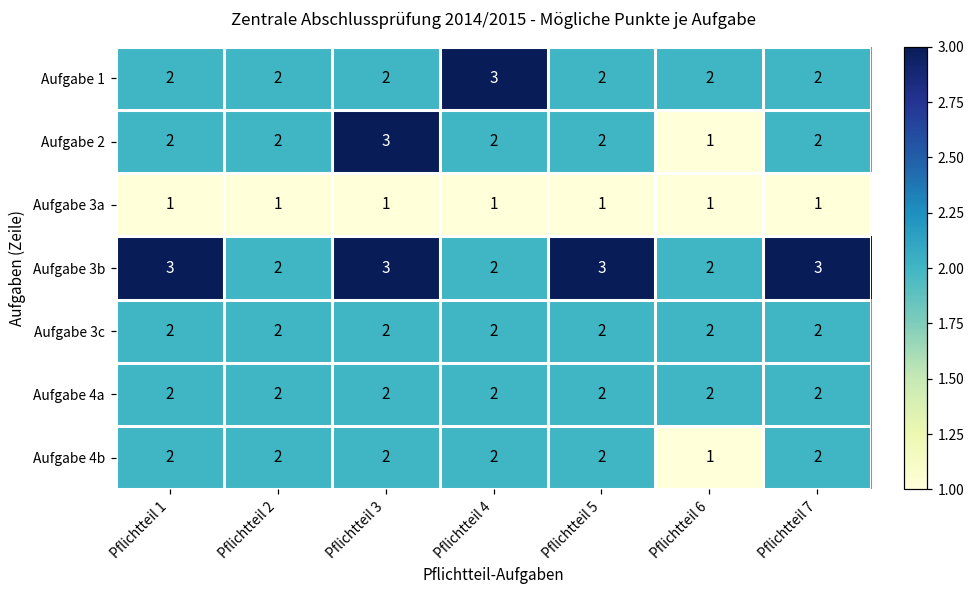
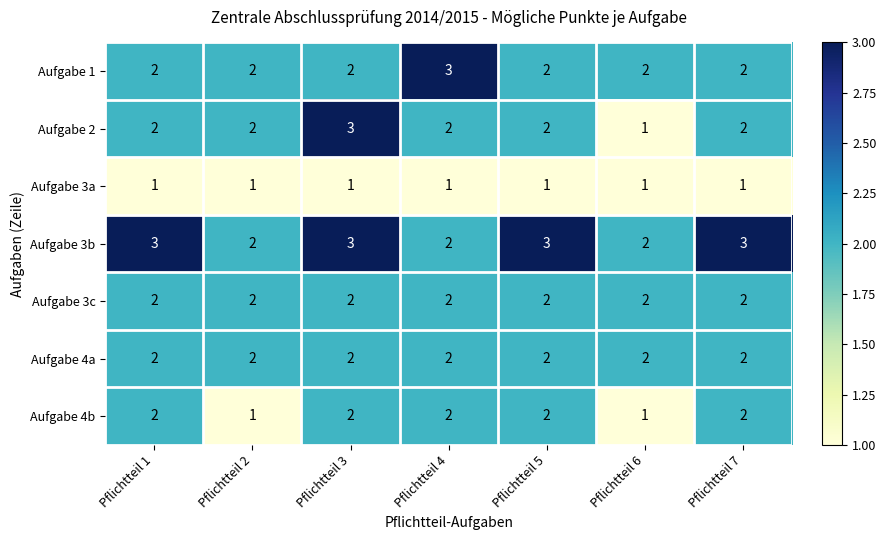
  {
    "Aufgabe 1": {
      "Pflichtteil 1": 2,
      "Pflichtteil 2": 2,
      "Pflichtteil 3": 2,
      "Pflichtteil 4": 3,
      "Pflichtteil 5": 2,
      "Pflichtteil 6": 2,
      "Pflichtteil 7": 2
    },
    "Aufgabe 2": {
      "Pflichtteil 1": 2,
      "Pflichtteil 2": 2,
      "Pflichtteil 3": 3,
      "Pflichtteil 4": 2,
      "Pflichtteil 5": 2,
      "Pflichtteil 6": 1,
      "Pflichtteil 7": 2
    },
    "Aufgabe 3a": {
      "Pflichtteil 1": 1,
      "Pflichtteil 2": 1,
      "Pflichtteil 3": 1,
      "Pflichtteil 4": 1,
      "Pflichtteil 5": 1,
      "Pflichtteil 6": 1,
      "Pflichtteil 7": 1
    },
    "Aufgabe 3b": {
      "Pflichtteil 1": 3,
      "Pflichtteil 2": 2,
      "Pflichtteil 3": 3,
      "Pflichtteil 4": 2,
      "Pflichtteil 5": 3,
      "Pflichtteil 6": 2,
      "Pflichtteil 7": 3
    },
    "Aufgabe 3c": {
      "Pflichtteil 1": 2,
      "Pflichtteil 2": 2,
      "Pflichtteil 3": 2,
      "Pflichtteil 4": 2,
      "Pflichtteil 5": 2,
      "Pflichtteil 6": 2,
      "Pflichtteil 7": 2
    },
    "Aufgabe 4a": {
      "Pflichtteil 1": 2,
      "Pflichtteil 2": 2,
      "Pflichtteil 3": 2,
      "Pflichtteil 4": 2,
      "Pflichtteil 5": 2,
      "Pflichtteil 6": 2,
      "Pflichtteil 7": 2
    },
    "Aufgabe 4b": {
      "Pflichtteil 1": 2,
-     "Pflichtteil 2": 2,
+     "Pflichtteil 2": 1,
      "Pflichtteil 3": 2,
      "Pflichtteil 4": 2,
      "Pflichtteil 5": 2,
      "Pflichtteil 6": 1,
      "Pflichtteil 7": 2
    }
  }
